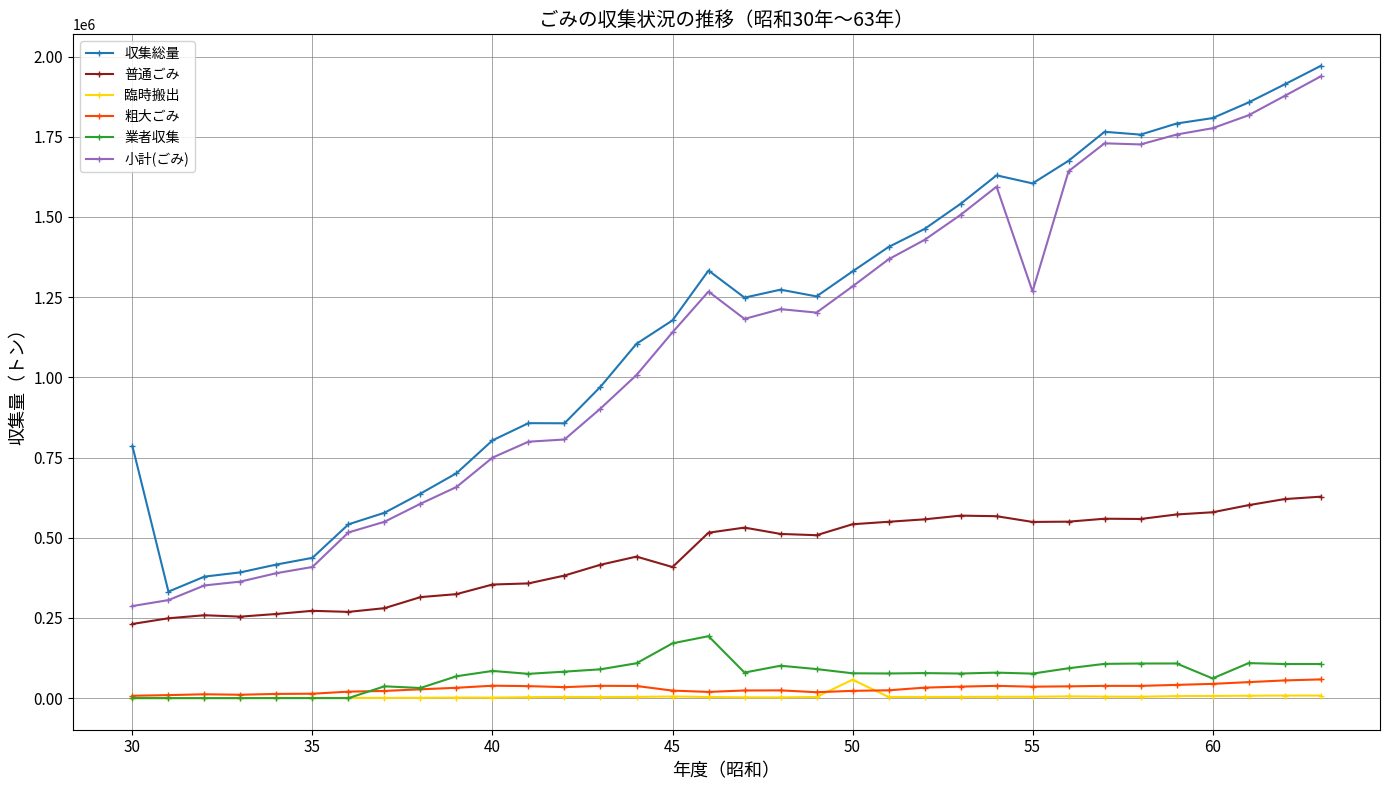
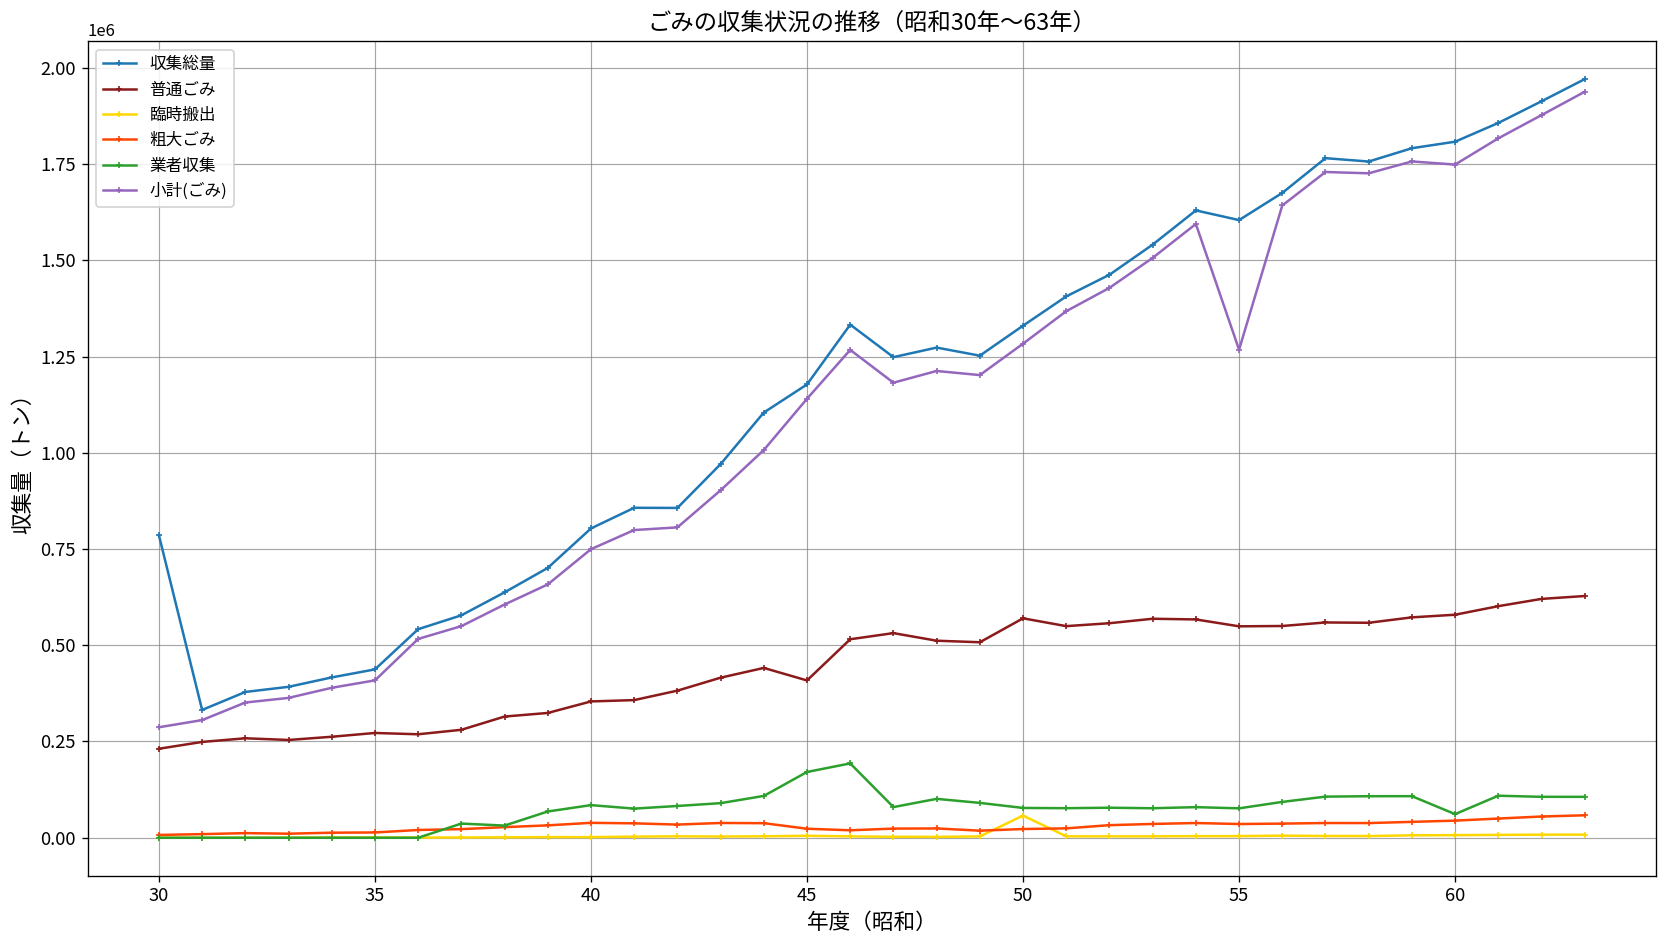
  {
    "収集総量": {
      "30": 790000,
      "35": 440000,
      "40": 800000,
      "45": 1180000,
      "50": 1330000,
      "55": 1600000,
      "60": 1810000
    },
    "普通ごみ": {
      "30": 230000,
      "35": 270000,
      "40": 350000,
      "45": 410000,
-     "50": 540000,
+     "50": 570000,
      "55": 550000,
      "60": 580000
    },
    "臨時搬出": {
      "40": 0,
      "45": 10000,
      "50": 60000,
      "55": 0,
      "60": 10000
    },
    "粗大ごみ": {
      "35": 10000,
      "40": 40000,
      "45": 20000,
      "50": 20000,
      "55": 40000,
      "60": 40000
    },
    "業者収集": {
      "40": 80000,
      "45": 170000,
      "50": 80000,
      "55": 80000,
      "60": 60000
    },
    "小計(ごみ)": {
      "30": 290000,
      "35": 410000,
      "40": 750000,
      "45": 1140000,
      "50": 1280000,
      "55": 1270000,
-     "60": 1780000
+     "60": 1750000
    }
  }
